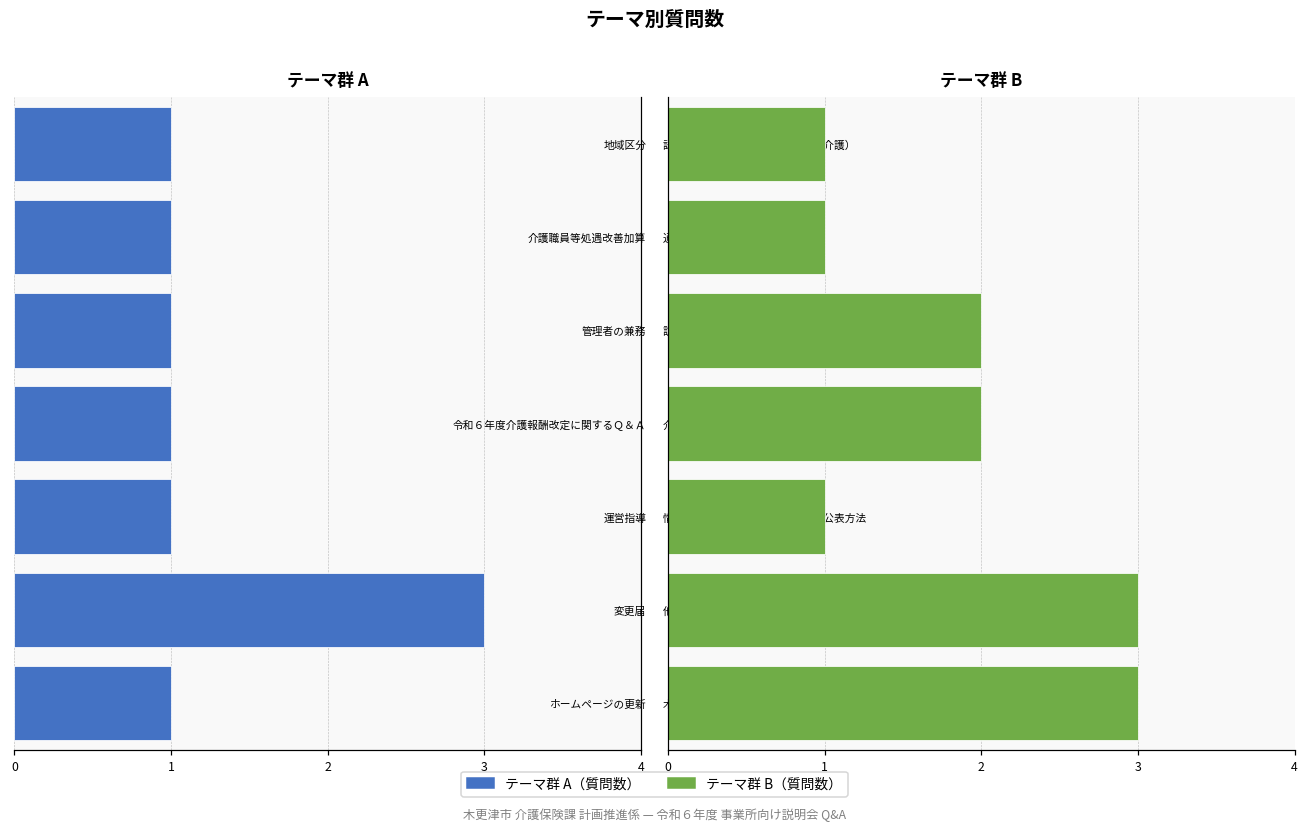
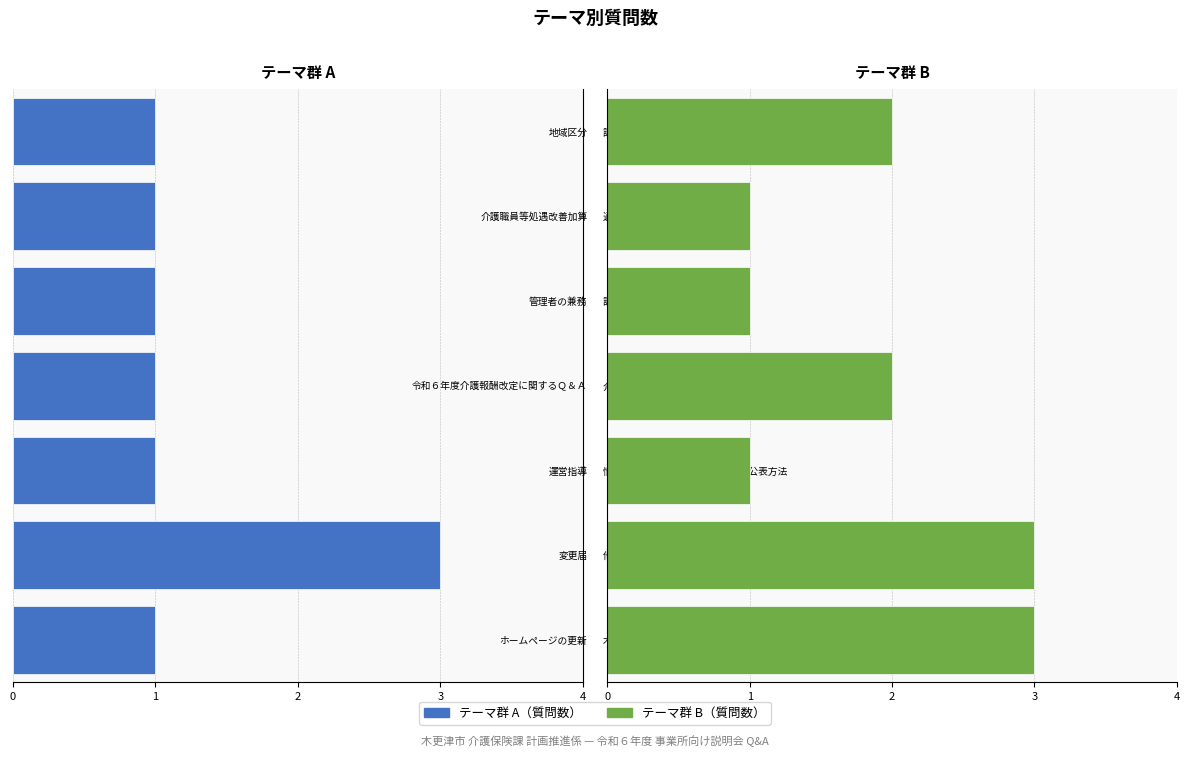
  {
    "テーマ群 B": {
-     "認知症加算（小規模多機能型居宅介護）": 1,
+     "認知症加算（小規模多機能型居宅介護）": 2,
      "通所型サービス": 1,
-     "訪問介護": 2,
+     "訪問介護": 1,
      "介護予防支援": 2,
      "情報公表システムを用いた掲載・公表方法": 1,
      "他のサービス事業所との連携によるモニタリング": 3,
      "木更津市東部包括支援センター": 3
    }
  }
